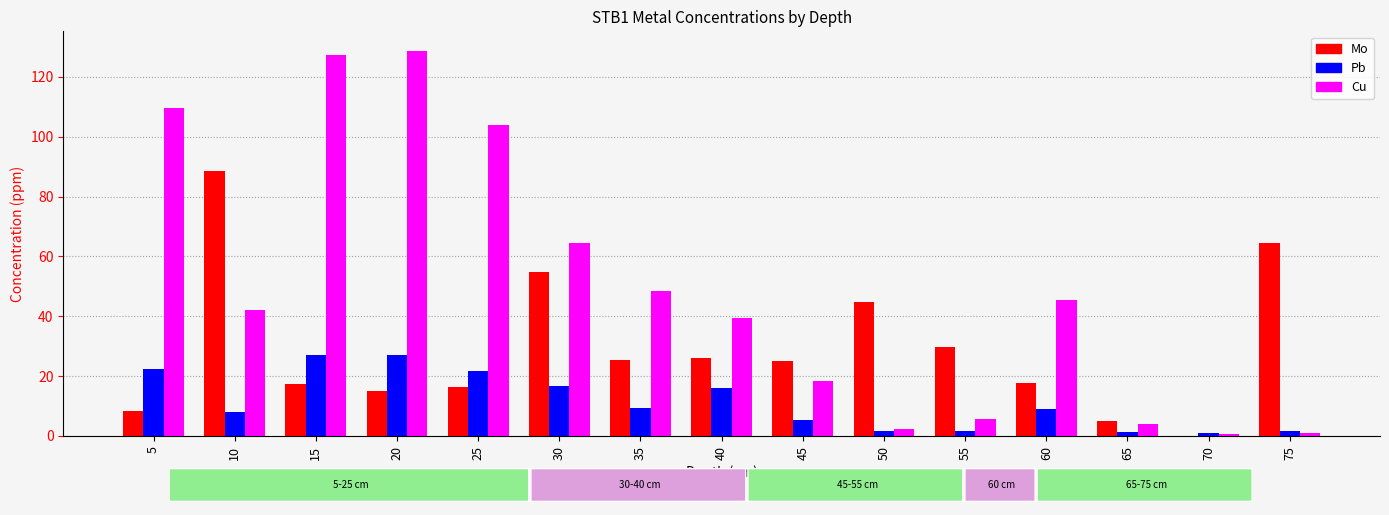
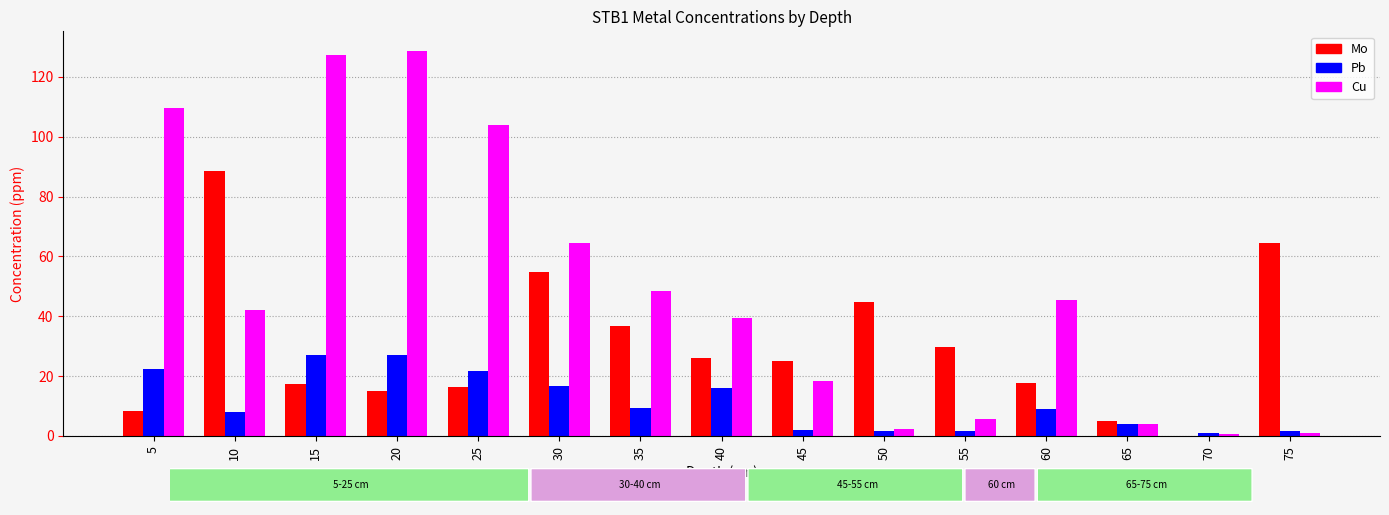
  {
    "Mo": {
      "5": 8,
      "10": 89,
      "15": 17,
      "20": 15,
      "25": 16,
      "30": 55,
-     "35": 25,
+     "35": 37,
      "40": 26,
      "45": 25,
      "50": 45,
      "55": 30,
      "60": 18,
      "65": 5,
      "75": 64
    },
    "Pb": {
      "5": 23,
      "10": 8,
      "15": 27,
      "20": 27,
      "25": 22,
      "30": 17,
      "35": 9,
      "40": 16,
-     "45": 5,
+     "45": 2,
      "50": 2,
      "55": 2,
      "60": 9,
-     "65": 1,
+     "65": 4,
      "70": 1,
      "75": 2
    },
    "Cu": {
      "5": 110,
      "10": 42,
      "15": 127,
      "20": 129,
      "25": 104,
      "30": 64,
      "35": 48,
      "40": 39,
      "45": 18,
      "50": 2,
      "55": 6,
      "60": 45,
      "65": 4,
      "75": 1
    }
  }
